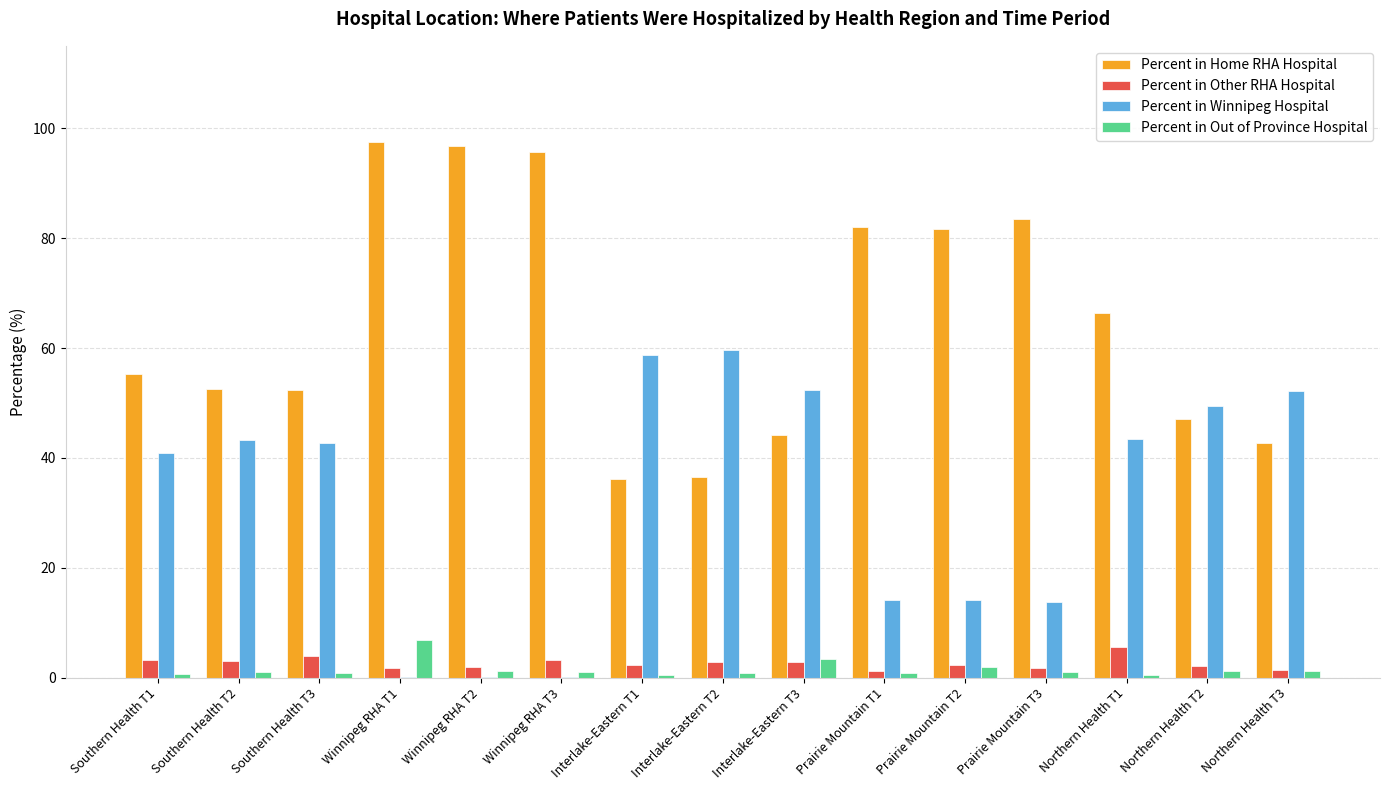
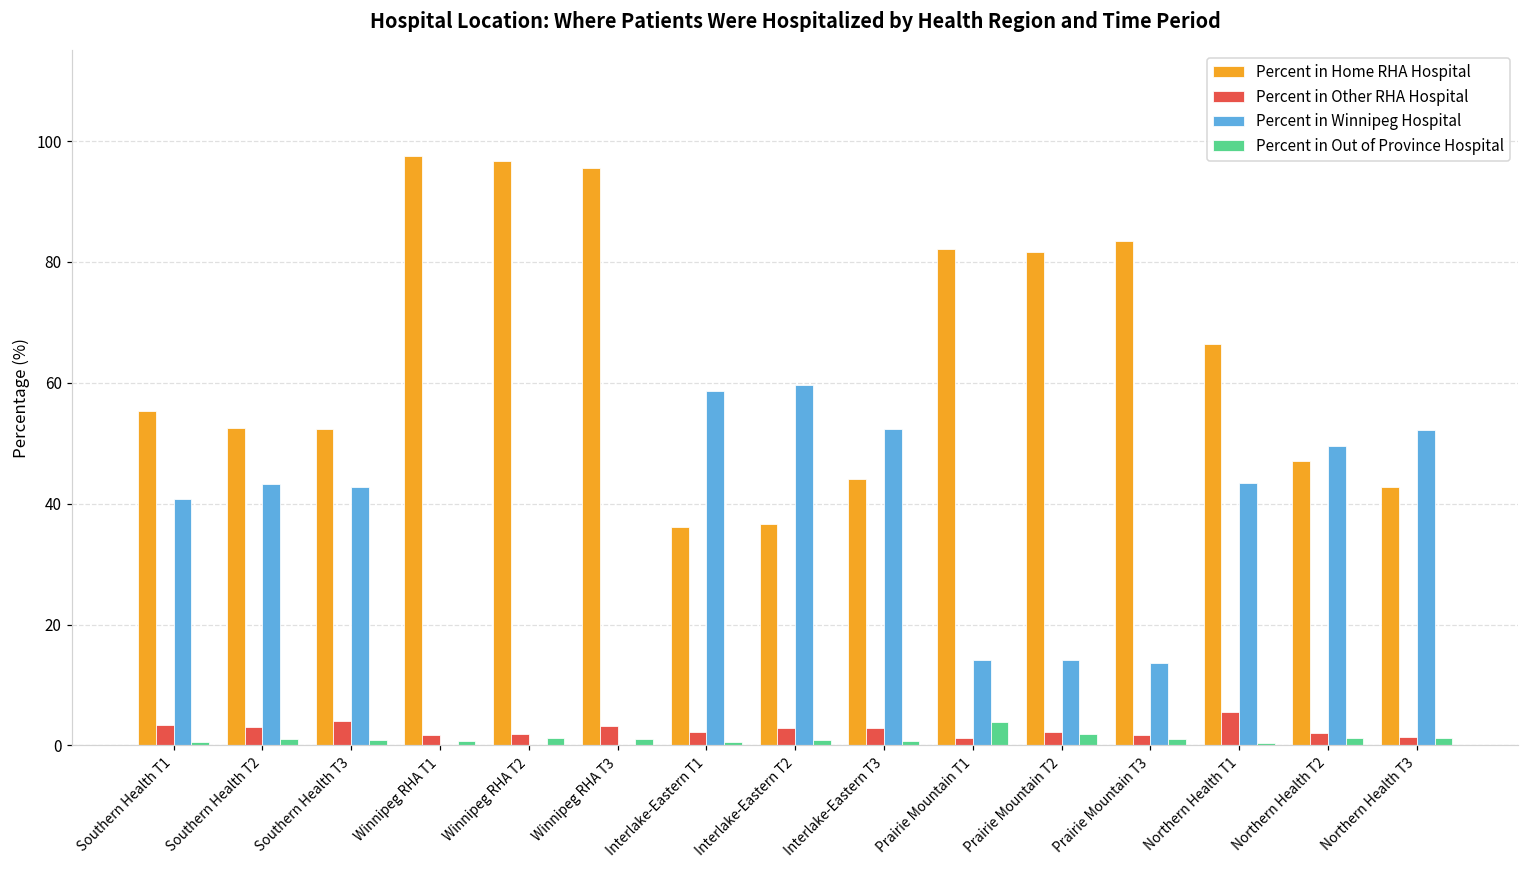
  {
    "Percent in Home RHA Hospital": {
      "Southern Health T1": 55,
      "Southern Health T2": 53,
      "Southern Health T3": 52,
      "Winnipeg RHA T1": 98,
      "Winnipeg RHA T2": 97,
      "Winnipeg RHA T3": 96,
      "Interlake-Eastern T1": 36,
      "Interlake-Eastern T2": 37,
      "Interlake-Eastern T3": 44,
      "Prairie Mountain T1": 82,
      "Prairie Mountain T2": 82,
      "Prairie Mountain T3": 84,
      "Northern Health T1": 66,
      "Northern Health T2": 47,
      "Northern Health T3": 43
    },
    "Percent in Other RHA Hospital": {
      "Southern Health T1": 3,
      "Southern Health T2": 3,
      "Southern Health T3": 4,
      "Winnipeg RHA T1": 2,
      "Winnipeg RHA T2": 2,
      "Winnipeg RHA T3": 3,
      "Interlake-Eastern T1": 2,
      "Interlake-Eastern T2": 3,
      "Interlake-Eastern T3": 3,
      "Prairie Mountain T1": 1,
      "Prairie Mountain T2": 2,
      "Prairie Mountain T3": 2,
      "Northern Health T1": 6,
      "Northern Health T2": 2,
      "Northern Health T3": 1
    },
    "Percent in Winnipeg Hospital": {
      "Southern Health T1": 41,
      "Southern Health T2": 43,
      "Southern Health T3": 43,
      "Interlake-Eastern T1": 59,
      "Interlake-Eastern T2": 60,
      "Interlake-Eastern T3": 52,
      "Prairie Mountain T1": 14,
      "Prairie Mountain T2": 14,
      "Prairie Mountain T3": 14,
      "Northern Health T1": 43,
      "Northern Health T2": 50,
      "Northern Health T3": 52
    },
    "Percent in Out of Province Hospital": {
      "Southern Health T1": 1,
      "Southern Health T2": 1,
      "Southern Health T3": 1,
-     "Winnipeg RHA T1": 7,
+     "Winnipeg RHA T1": 1,
      "Winnipeg RHA T2": 1,
      "Winnipeg RHA T3": 1,
      "Interlake-Eastern T1": 1,
      "Interlake-Eastern T2": 1,
-     "Interlake-Eastern T3": 3,
-     "Prairie Mountain T1": 1,
+     "Interlake-Eastern T3": 1,
+     "Prairie Mountain T1": 4,
      "Prairie Mountain T2": 2,
      "Prairie Mountain T3": 1,
      "Northern Health T2": 1,
      "Northern Health T3": 1
    }
  }
